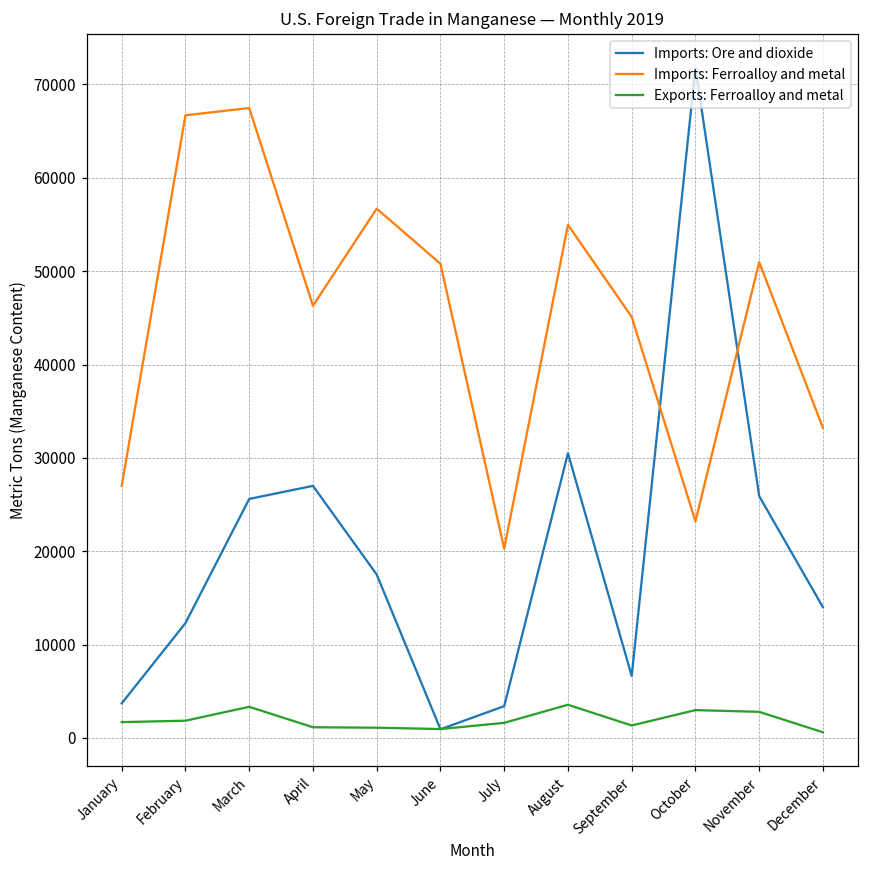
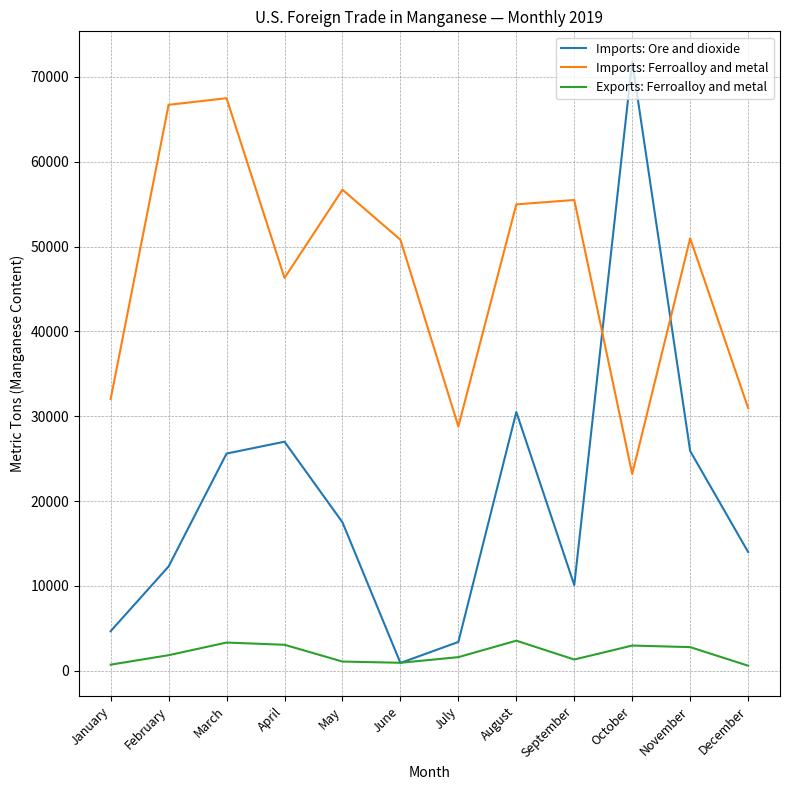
  {
    "Imports: Ore and dioxide": {
-     "January": 4000,
+     "January": 5000,
      "February": 12000,
      "March": 26000,
      "April": 27000,
      "May": 18000,
      "July": 3000,
      "August": 31000,
-     "September": 7000,
+     "September": 10000,
      "November": 26000,
      "December": 14000
    },
    "Imports: Ferroalloy and metal": {
-     "January": 27000,
+     "January": 32000,
      "February": 67000,
      "March": 67000,
      "April": 46000,
      "May": 57000,
      "June": 51000,
-     "July": 20000,
+     "July": 29000,
      "August": 55000,
-     "September": 45000,
+     "September": 55000,
      "October": 23000,
      "November": 51000,
-     "December": 33000
+     "December": 31000
    },
    "Exports: Ferroalloy and metal": {
-     "January": 2000,
+     "January": 1000,
      "February": 2000,
      "March": 3000,
-     "April": 1000,
+     "April": 3000,
      "May": 1000,
      "July": 2000,
      "August": 4000,
      "September": 1000,
      "October": 3000,
      "November": 3000,
      "December": 1000
    }
  }
